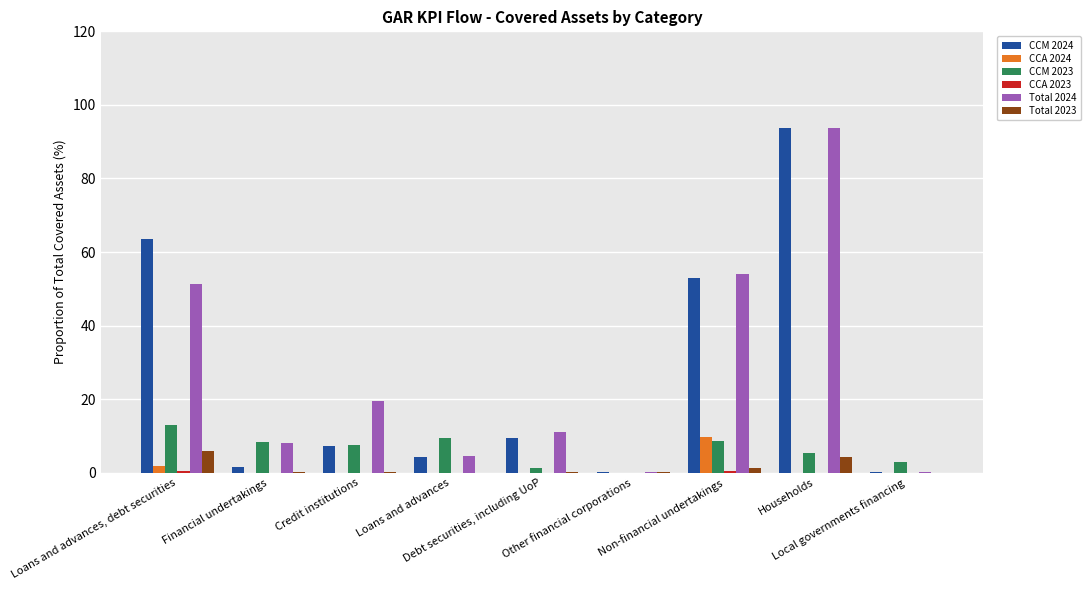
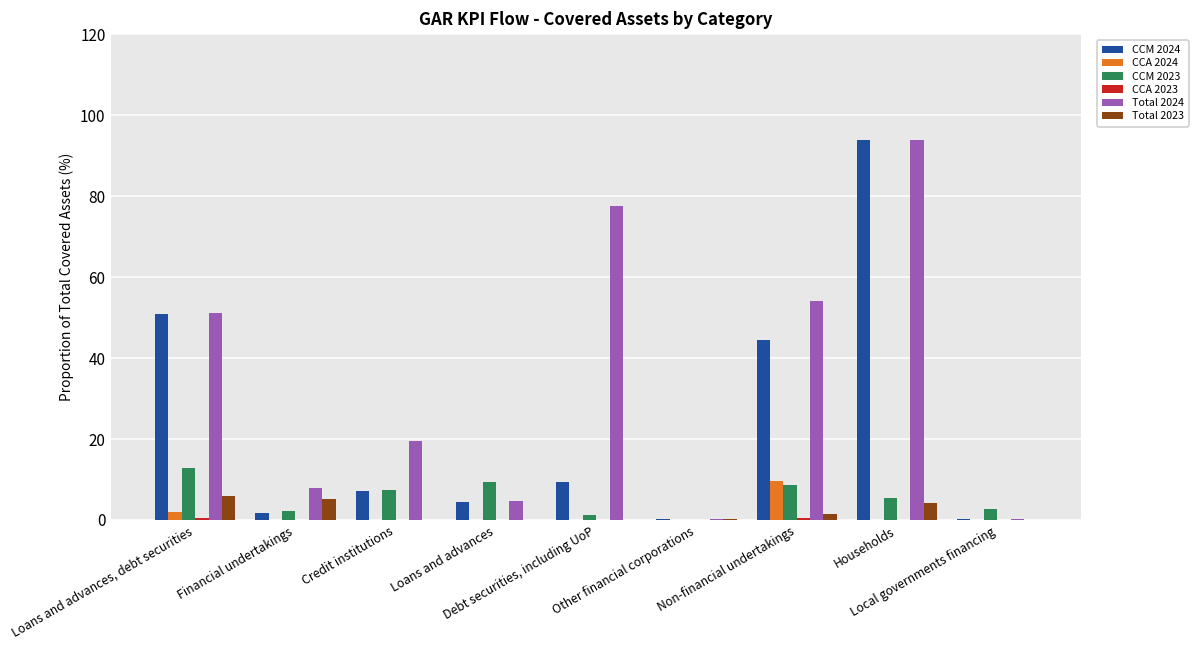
  {
    "CCM 2024": {
-     "Loans and advances, debt securities": 64,
+     "Loans and advances, debt securities": 51,
      "Financial undertakings": 2,
      "Credit institutions": 7,
      "Loans and advances": 4,
      "Debt securities, including UoP": 9,
-     "Non-financial undertakings": 53,
+     "Non-financial undertakings": 45,
      "Households": 94
    },
    "CCA 2024": {
      "Loans and advances, debt securities": 2,
      "Other financial corporations": 0,
      "Non-financial undertakings": 10,
      "Households": 0,
      "Local governments financing": 0
    },
    "CCM 2023": {
      "Loans and advances, debt securities": 13,
-     "Financial undertakings": 8,
+     "Financial undertakings": 2,
      "Credit institutions": 7,
      "Loans and advances": 9,
      "Debt securities, including UoP": 1,
      "Non-financial undertakings": 9,
      "Households": 5,
      "Local governments financing": 3
    },
    "CCA 2023": {
      "Financial undertakings": 0,
      "Credit institutions": 0,
      "Loans and advances": 0,
      "Debt securities, including UoP": 0,
      "Other financial corporations": 0,
      "Households": 0,
      "Local governments financing": 0
    },
    "Total 2024": {
      "Loans and advances, debt securities": 51,
      "Financial undertakings": 8,
      "Credit institutions": 20,
      "Loans and advances": 5,
-     "Debt securities, including UoP": 11,
+     "Debt securities, including UoP": 78,
      "Non-financial undertakings": 54,
      "Households": 94
    },
    "Total 2023": {
      "Loans and advances, debt securities": 6,
-     "Financial undertakings": 0,
+     "Financial undertakings": 5,
      "Non-financial undertakings": 1,
      "Households": 4,
      "Local governments financing": 0
    }
  }
